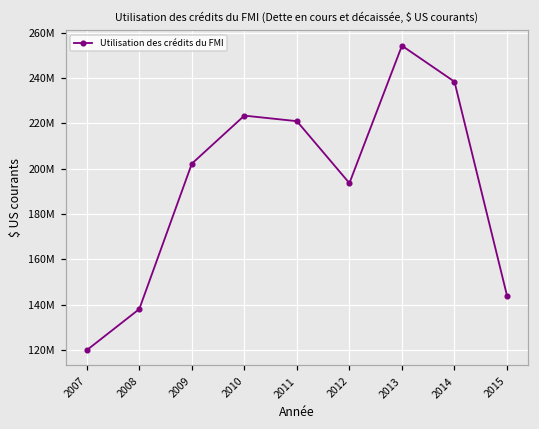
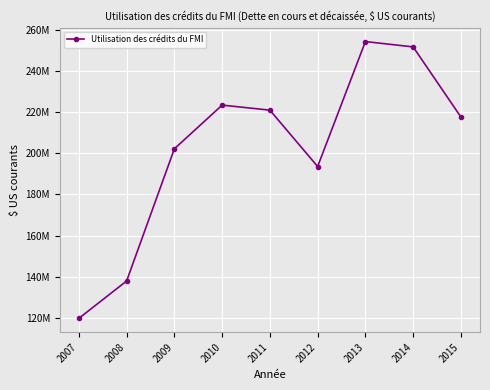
  {
    "2007": 120000000,
    "2008": 138000000,
    "2009": 202000000,
    "2010": 223000000,
    "2011": 221000000,
    "2012": 194000000,
    "2013": 254000000,
-   "2014": 238000000,
-   "2015": 144000000
+   "2014": 252000000,
+   "2015": 218000000
  }
